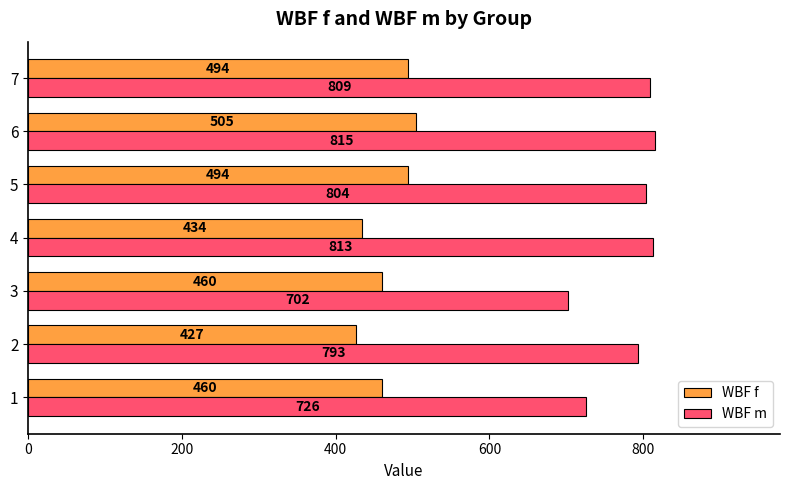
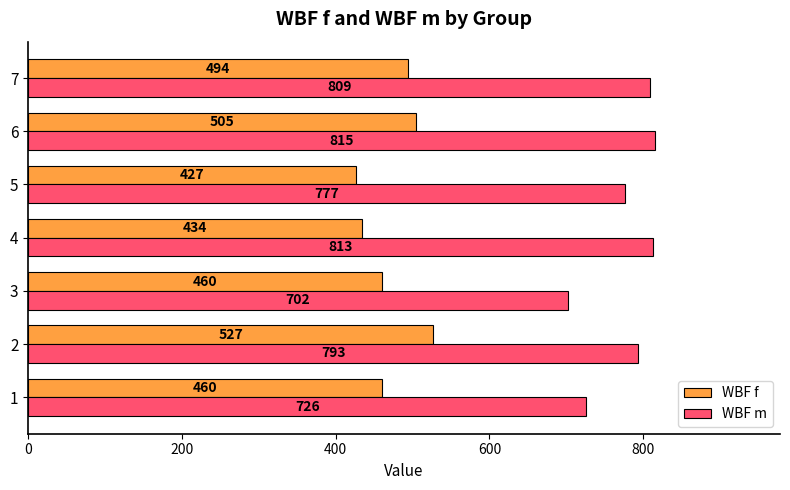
  {
    "WBF f": {
      "7": 494,
      "6": 505,
-     "5": 494,
+     "5": 427,
      "4": 434,
      "3": 460,
-     "2": 427,
+     "2": 527,
      "1": 460
    },
    "WBF m": {
      "7": 809,
      "6": 815,
-     "5": 804,
+     "5": 777,
      "4": 813,
      "3": 702,
      "2": 793,
      "1": 726
    }
  }
